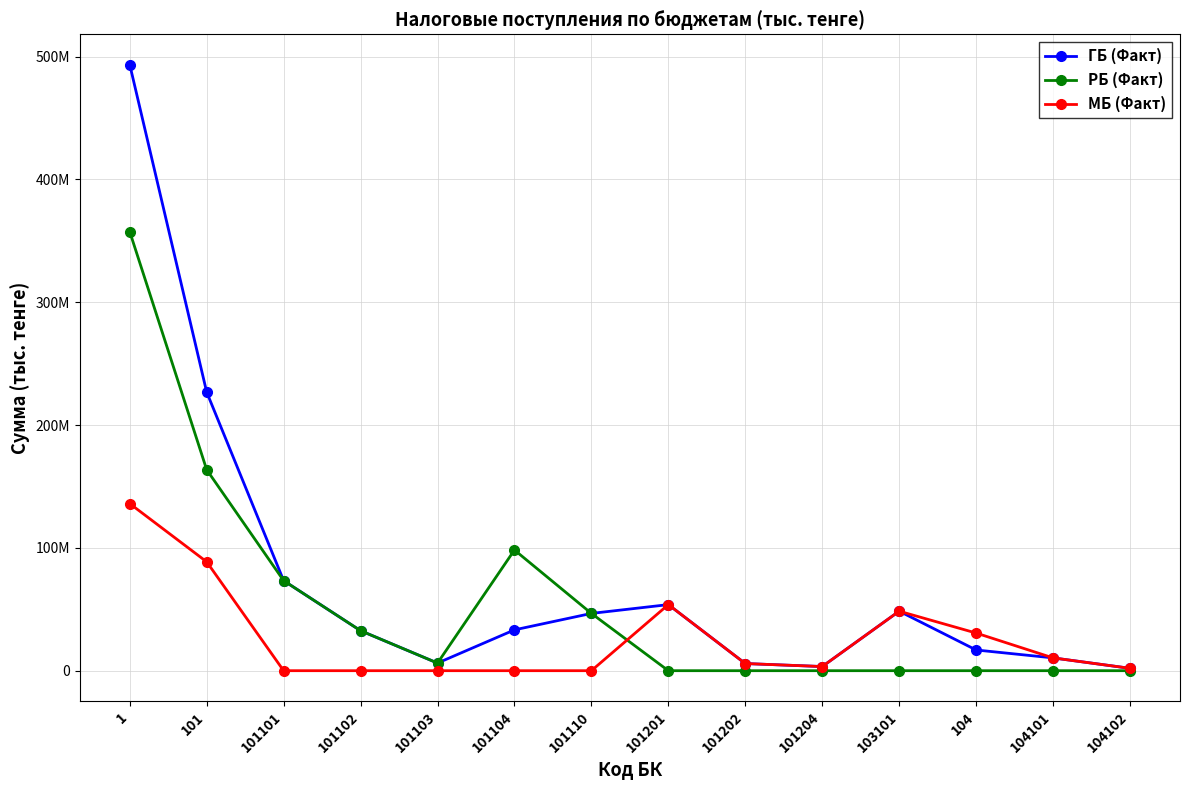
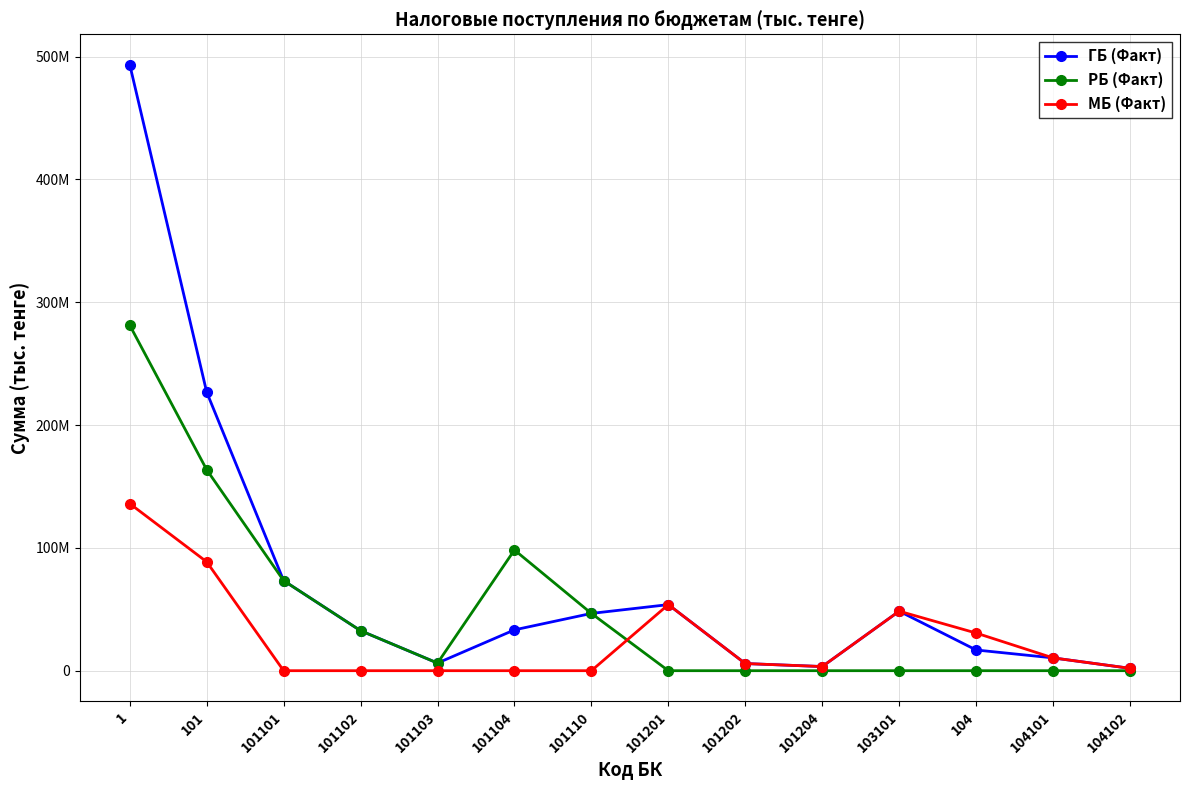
  {
    "ГБ (Факт)": {
      "1": 493000000,
      "101": 227000000,
      "101104": 33000000,
      "104": 17000000
    },
    "РБ (Факт)": {
-     "1": 357000000,
+     "1": 281000000,
      "101": 164000000,
      "101104": 98000000,
      "101201": 0,
      "101202": 0,
      "101204": 0,
      "103101": 0,
      "104": 0,
      "104101": 0
    },
    "МБ (Факт)": {
      "1": 136000000,
      "101": 89000000,
      "101101": 0,
      "101102": 0,
      "101103": 0,
      "101104": 0,
      "101110": 0,
      "104": 31000000
    }
  }
